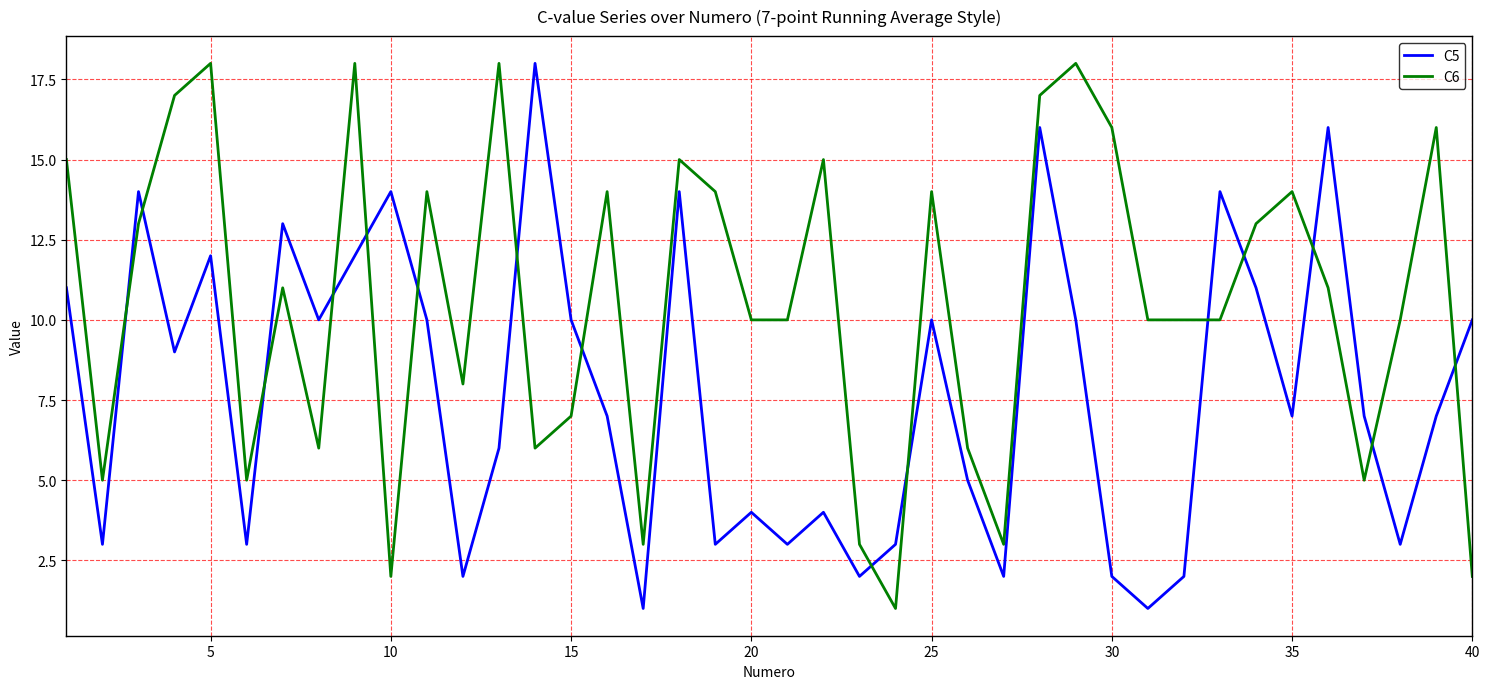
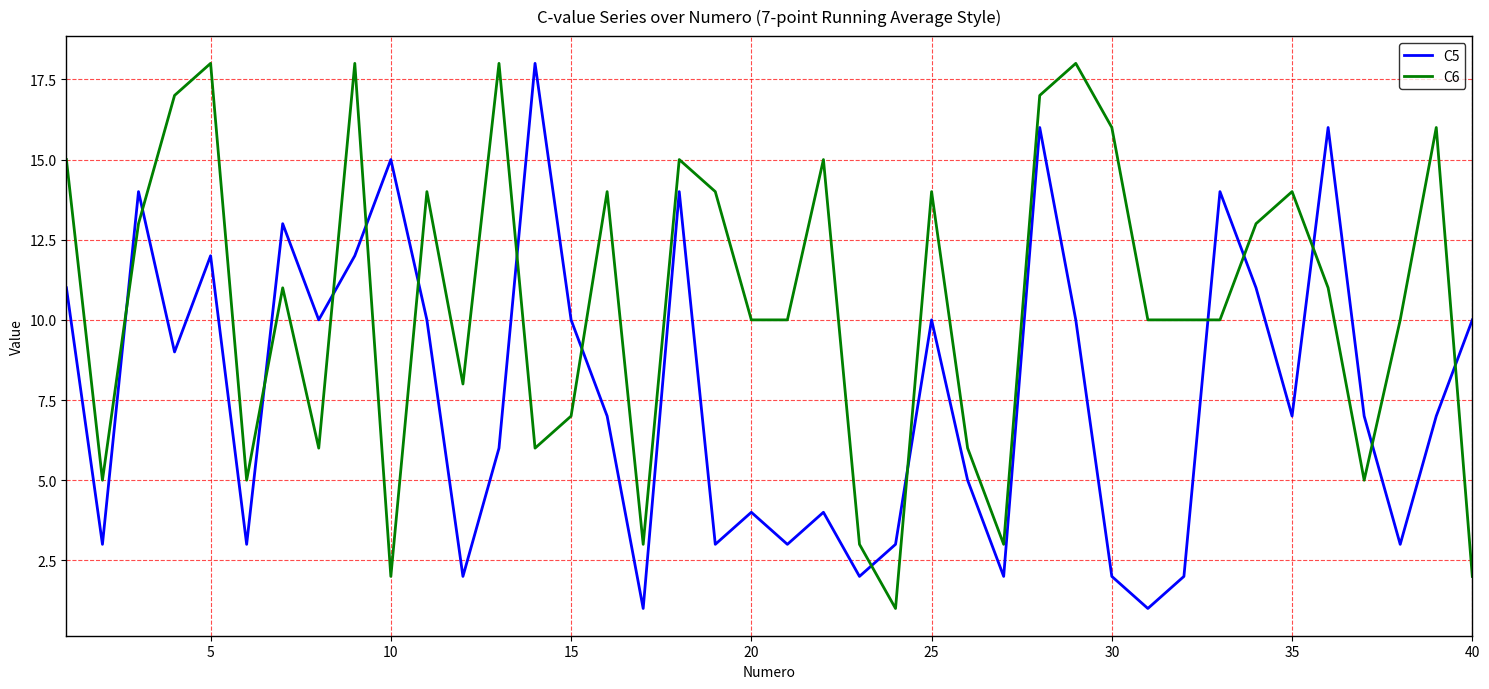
  {
    "C5": {
      "5": 12,
-     "10": 14,
+     "10": 15,
      "15": 10,
      "20": 4,
      "25": 10,
      "30": 2,
      "35": 7,
      "40": 10
    },
    "C6": {
      "5": 18,
      "10": 2,
      "15": 7,
      "20": 10,
      "25": 14,
      "30": 16,
      "35": 14,
      "40": 2
    }
  }
